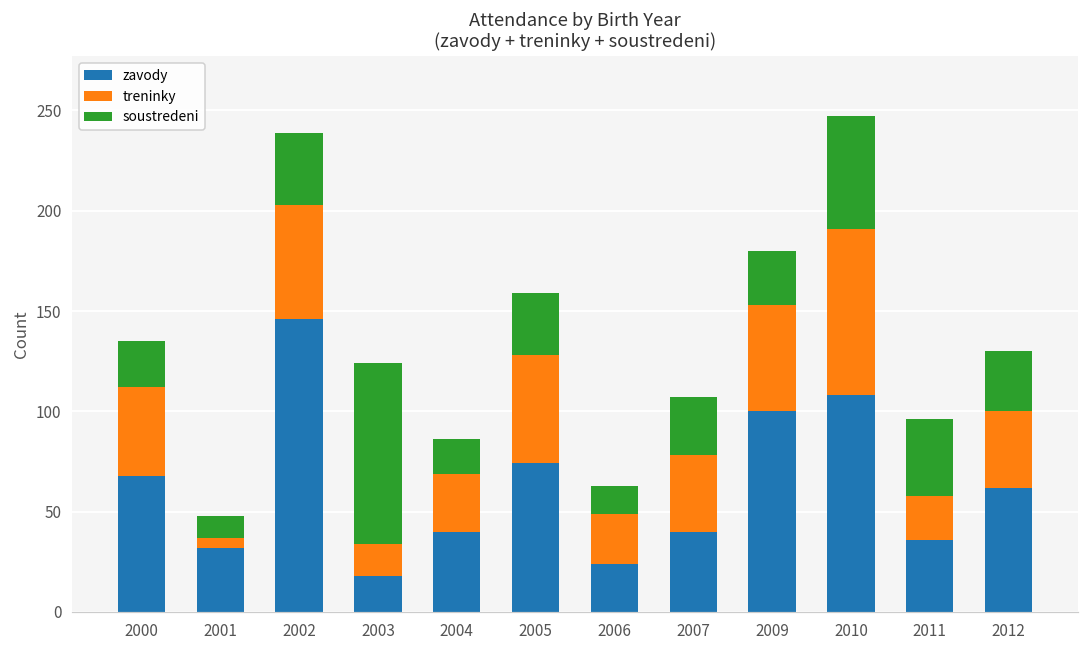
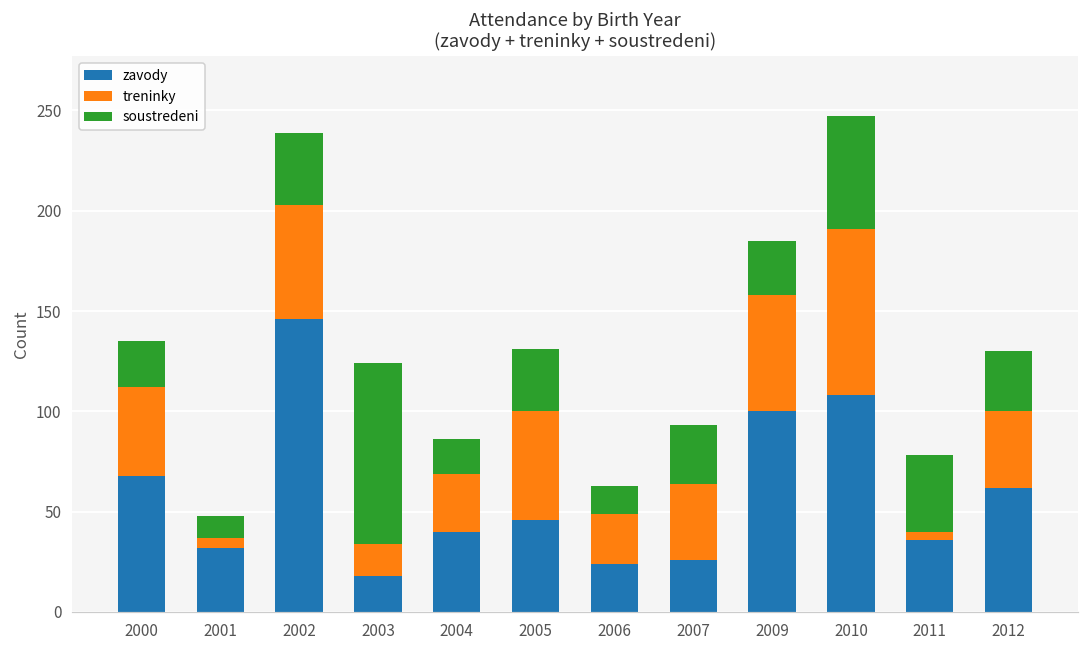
  {
    "zavody": {
      "2000": 68,
      "2001": 32,
      "2002": 146,
      "2003": 18,
      "2004": 40,
-     "2005": 74,
+     "2005": 46,
      "2006": 24,
-     "2007": 40,
+     "2007": 26,
      "2009": 100,
      "2010": 108,
      "2011": 36,
      "2012": 62
    },
    "treninky": {
      "2000": 44,
      "2001": 5,
      "2002": 57,
      "2003": 16,
      "2004": 29,
      "2005": 54,
      "2006": 25,
      "2007": 38,
-     "2009": 53,
+     "2009": 58,
      "2010": 83,
-     "2011": 22,
+     "2011": 4,
      "2012": 38
    },
    "soustredeni": {
      "2000": 23,
      "2001": 11,
      "2002": 36,
      "2003": 90,
      "2004": 17,
      "2005": 31,
      "2006": 14,
      "2007": 29,
      "2009": 27,
      "2010": 56,
      "2011": 38,
      "2012": 30
    }
  }
